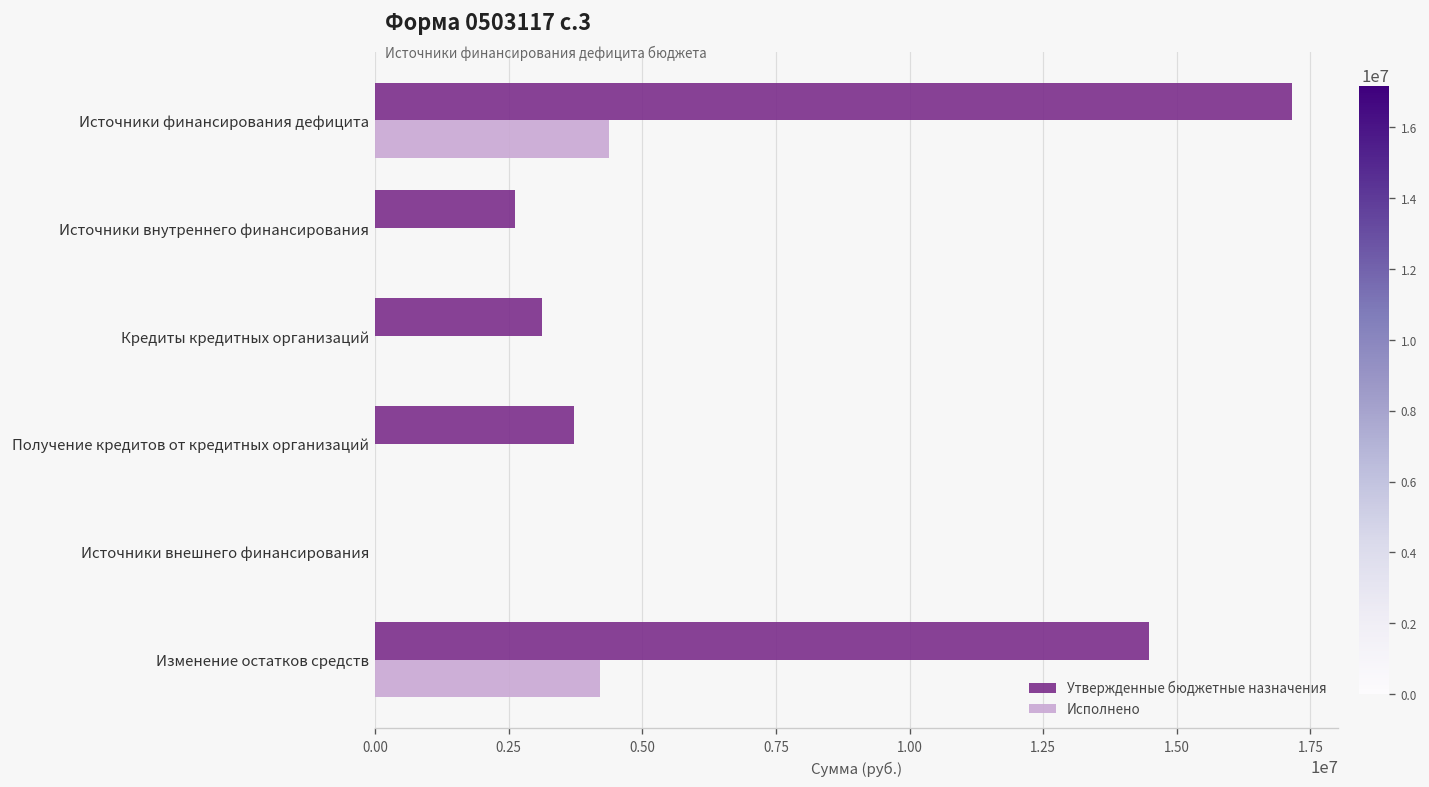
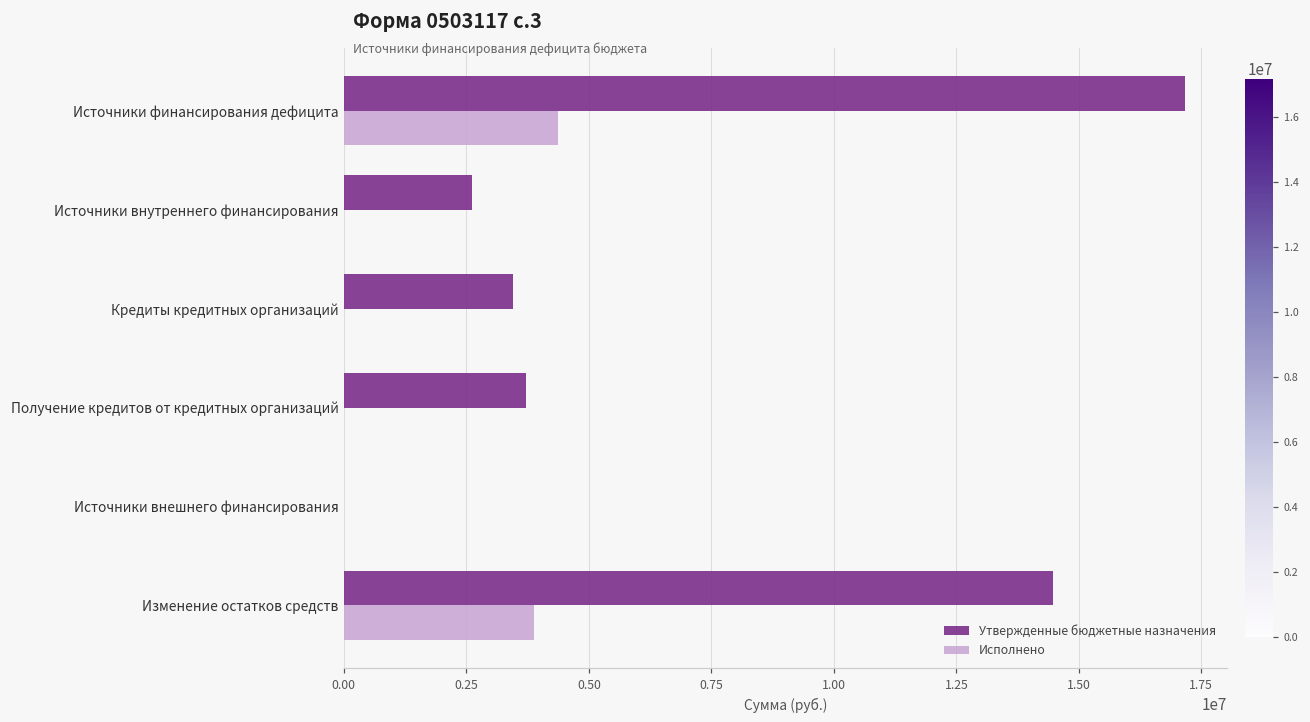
  {
    "Утвержденные бюджетные назначения": {
      "Источники финансирования дефицита": 17200000,
      "Источники внутреннего финансирования": 2600000,
-     "Кредиты кредитных организаций": 3100000,
+     "Кредиты кредитных организаций": 3500000,
      "Получение кредитов от кредитных организаций": 3700000,
      "Источники внешнего финансирования": 0,
      "Изменение остатков средств": 14500000
    },
    "Исполнено": {
      "Источники финансирования дефицита": 4400000,
      "Источники внутреннего финансирования": 0,
      "Кредиты кредитных организаций": 0,
      "Получение кредитов от кредитных организаций": 0,
      "Источники внешнего финансирования": 0,
-     "Изменение остатков средств": 4200000
+     "Изменение остатков средств": 3900000
    }
  }
